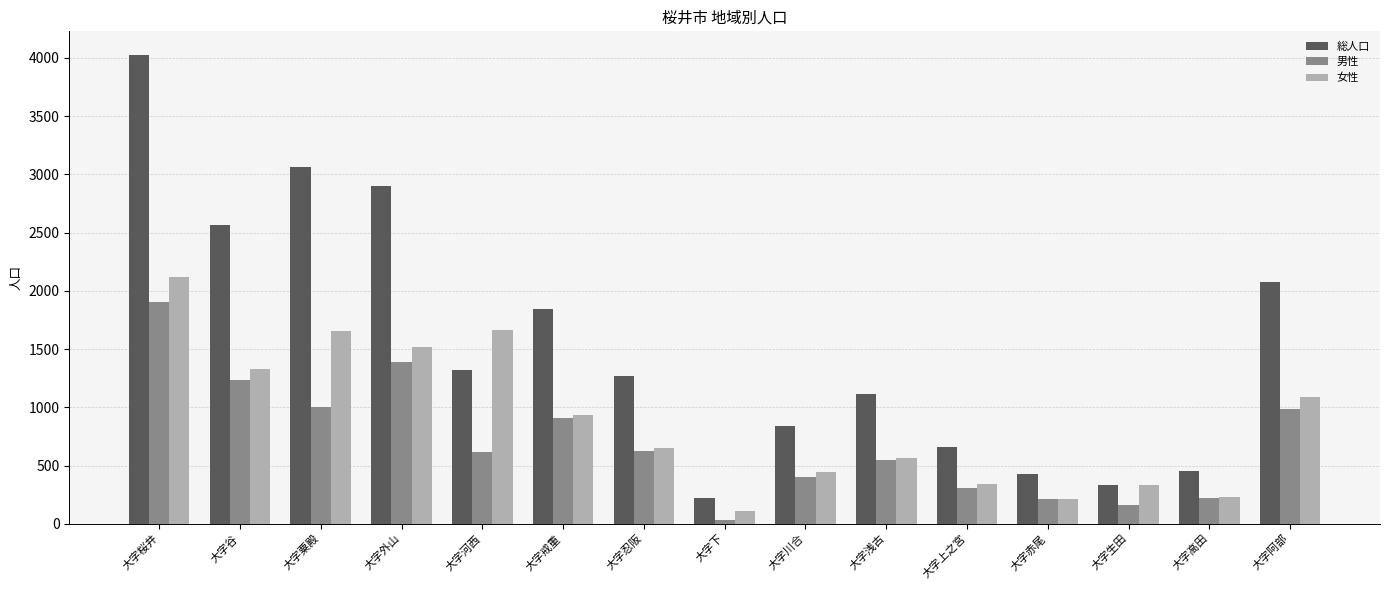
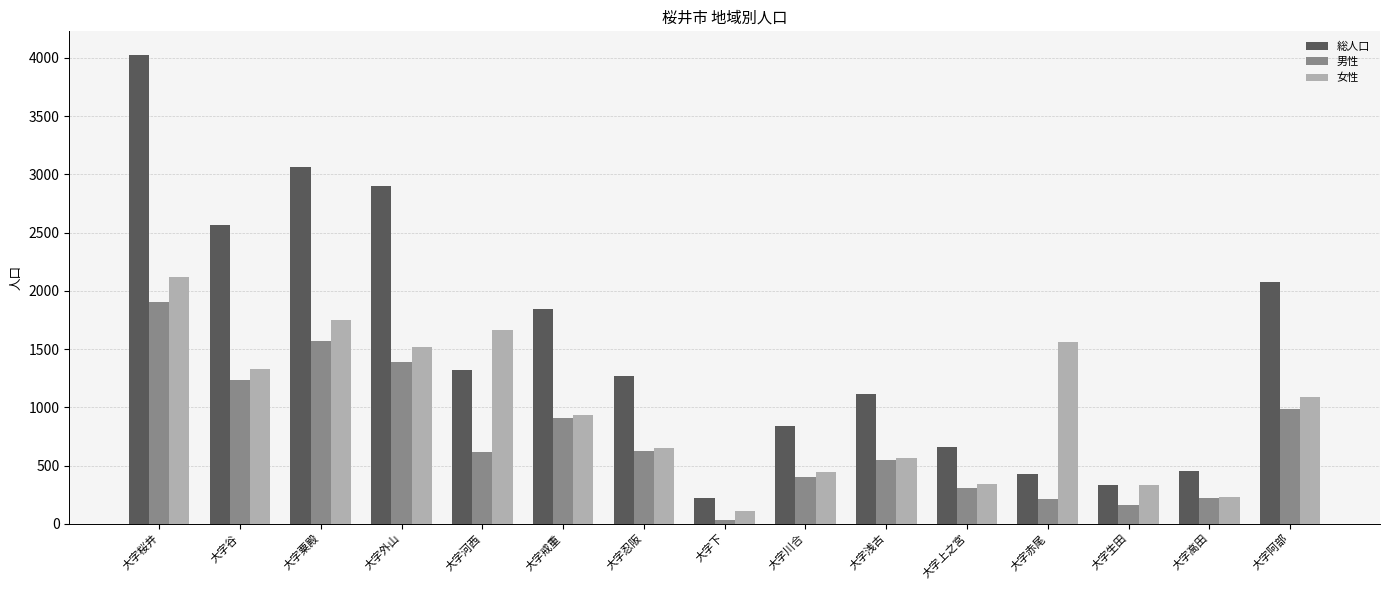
  {
    "総人口": {
      "大字桜井": 4030,
      "大字谷": 2570,
      "大字粟殿": 3060,
      "大字外山": 2900,
      "大字河西": 1320,
      "大字戒重": 1840,
      "大字忍阪": 1270,
      "大字下": 220,
      "大字川合": 840,
      "大字浅古": 1120,
      "大字上之宮": 660,
      "大字赤尾": 430,
      "大字生田": 340,
      "大字高田": 450,
      "大字阿部": 2080
    },
    "男性": {
      "大字桜井": 1900,
      "大字谷": 1230,
-     "大字粟殿": 1000,
+     "大字粟殿": 1570,
      "大字外山": 1390,
      "大字河西": 610,
      "大字戒重": 910,
      "大字忍阪": 620,
      "大字下": 40,
      "大字川合": 400,
      "大字浅古": 550,
      "大字上之宮": 310,
      "大字赤尾": 210,
      "大字生田": 160,
      "大字高田": 220,
      "大字阿部": 980
    },
    "女性": {
      "大字桜井": 2120,
      "大字谷": 1330,
-     "大字粟殿": 1660,
+     "大字粟殿": 1750,
      "大字外山": 1510,
      "大字河西": 1670,
      "大字戒重": 940,
      "大字忍阪": 650,
      "大字下": 110,
      "大字川合": 440,
      "大字浅古": 560,
      "大字上之宮": 350,
-     "大字赤尾": 210,
+     "大字赤尾": 1560,
      "大字生田": 330,
      "大字高田": 230,
      "大字阿部": 1090
    }
  }
